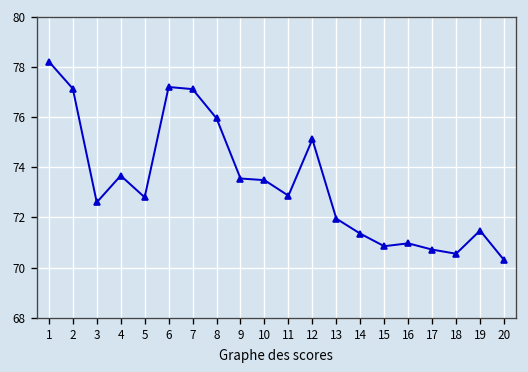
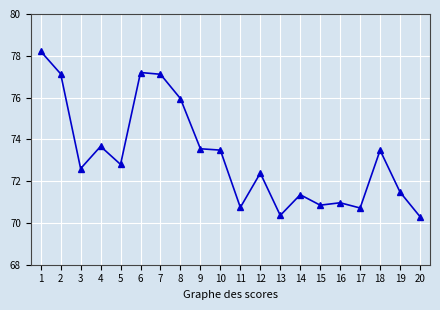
  {
    "1": 78.2,
    "2": 77.1,
    "3": 72.6,
    "4": 73.7,
    "5": 72.8,
    "6": 77.2,
    "7": 77.1,
    "8": 76.0,
    "9": 73.6,
    "10": 73.5,
-   "11": 72.9,
-   "12": 75.1,
-   "13": 72.0,
+   "11": 70.7,
+   "12": 72.4,
+   "13": 70.4,
    "14": 71.4,
    "15": 70.9,
    "16": 71.0,
    "17": 70.7,
-   "18": 70.6,
+   "18": 73.5,
    "19": 71.5,
    "20": 70.3
  }
